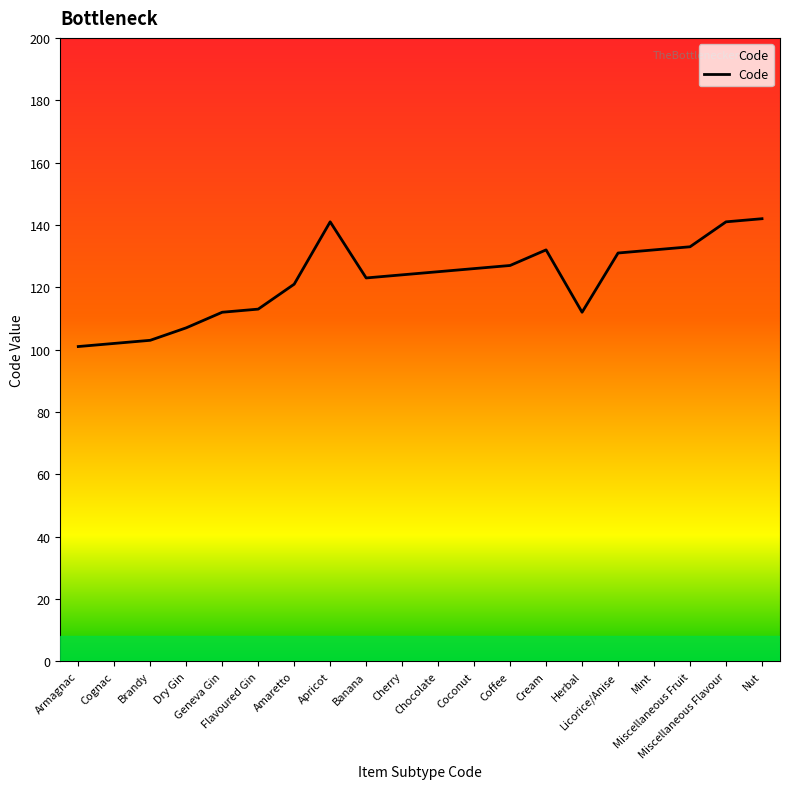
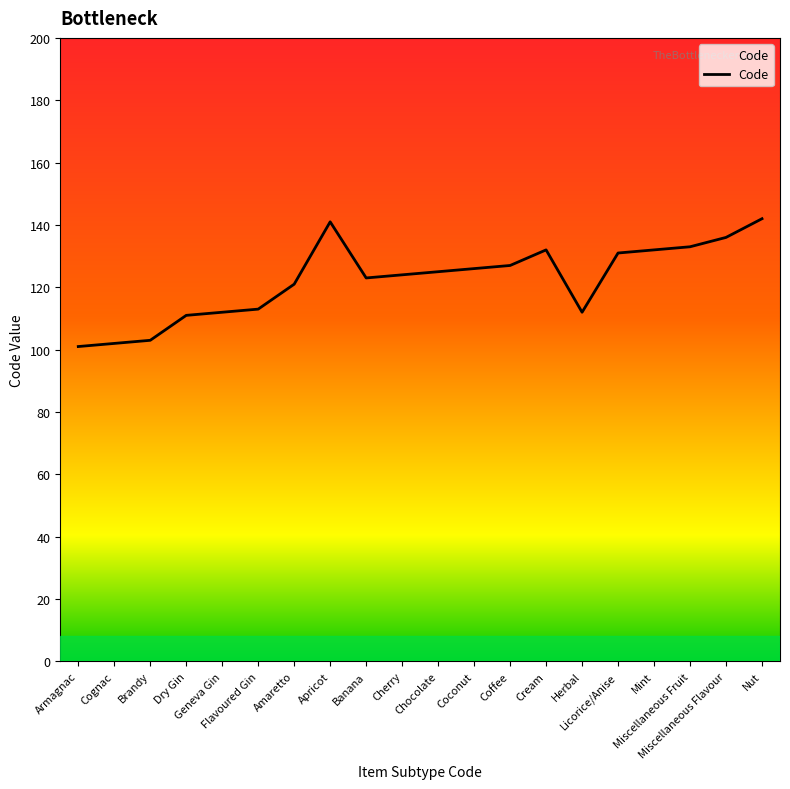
  {
    "Armagnac": 101,
    "Cognac": 102,
    "Brandy": 103,
-   "Dry Gin": 107,
+   "Dry Gin": 111,
    "Geneva Gin": 112,
    "Flavoured Gin": 113,
    "Amaretto": 121,
    "Apricot": 141,
    "Banana": 123,
    "Cherry": 124,
    "Chocolate": 125,
    "Coconut": 126,
    "Coffee": 127,
    "Cream": 132,
    "Herbal": 112,
    "Licorice/Anise": 131,
    "Mint": 132,
    "Miscellaneous Fruit": 133,
-   "Miscellaneous Flavour": 141,
+   "Miscellaneous Flavour": 136,
    "Nut": 142
  }
